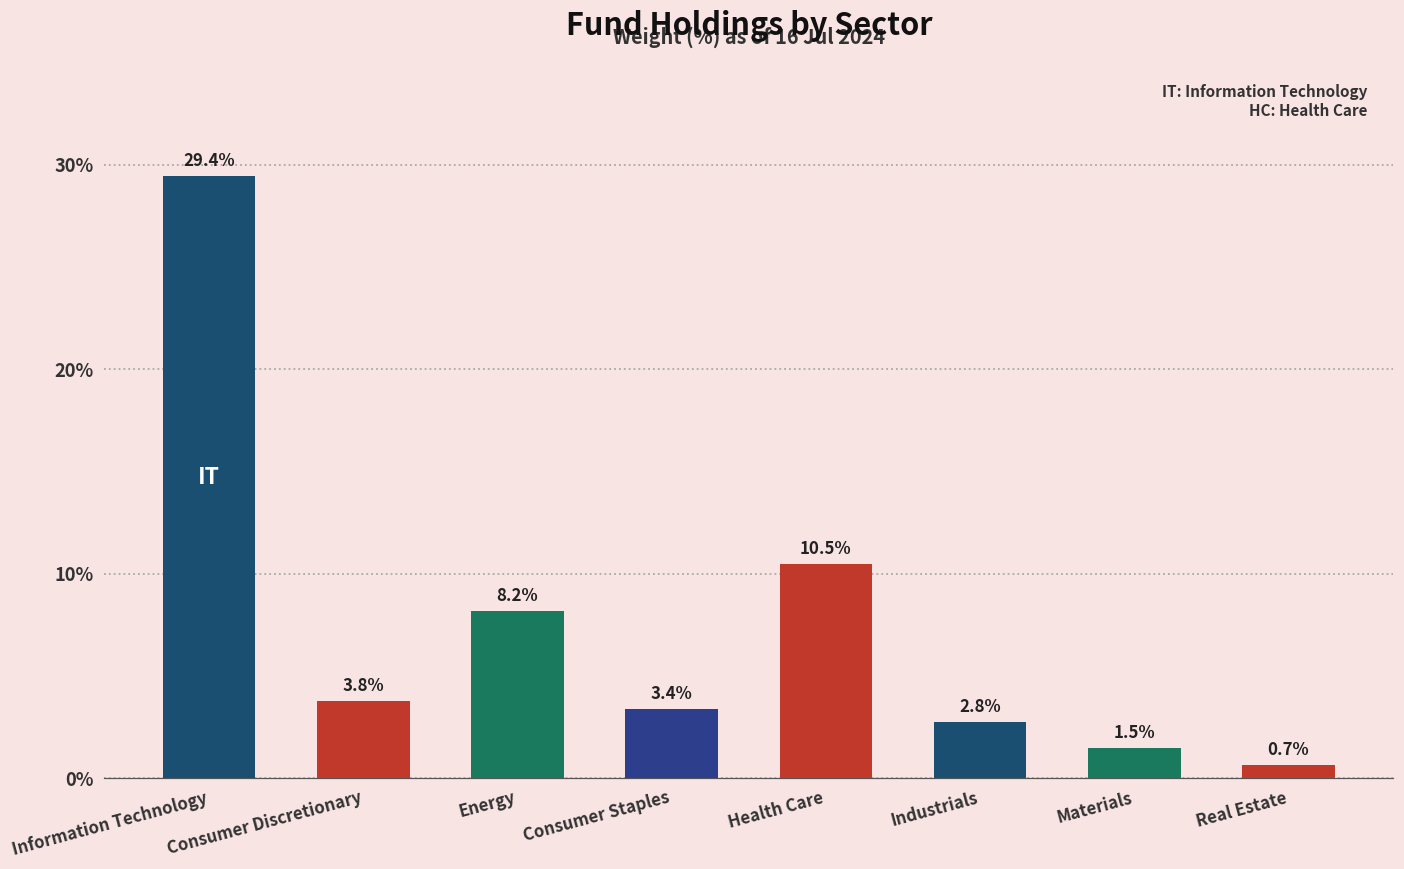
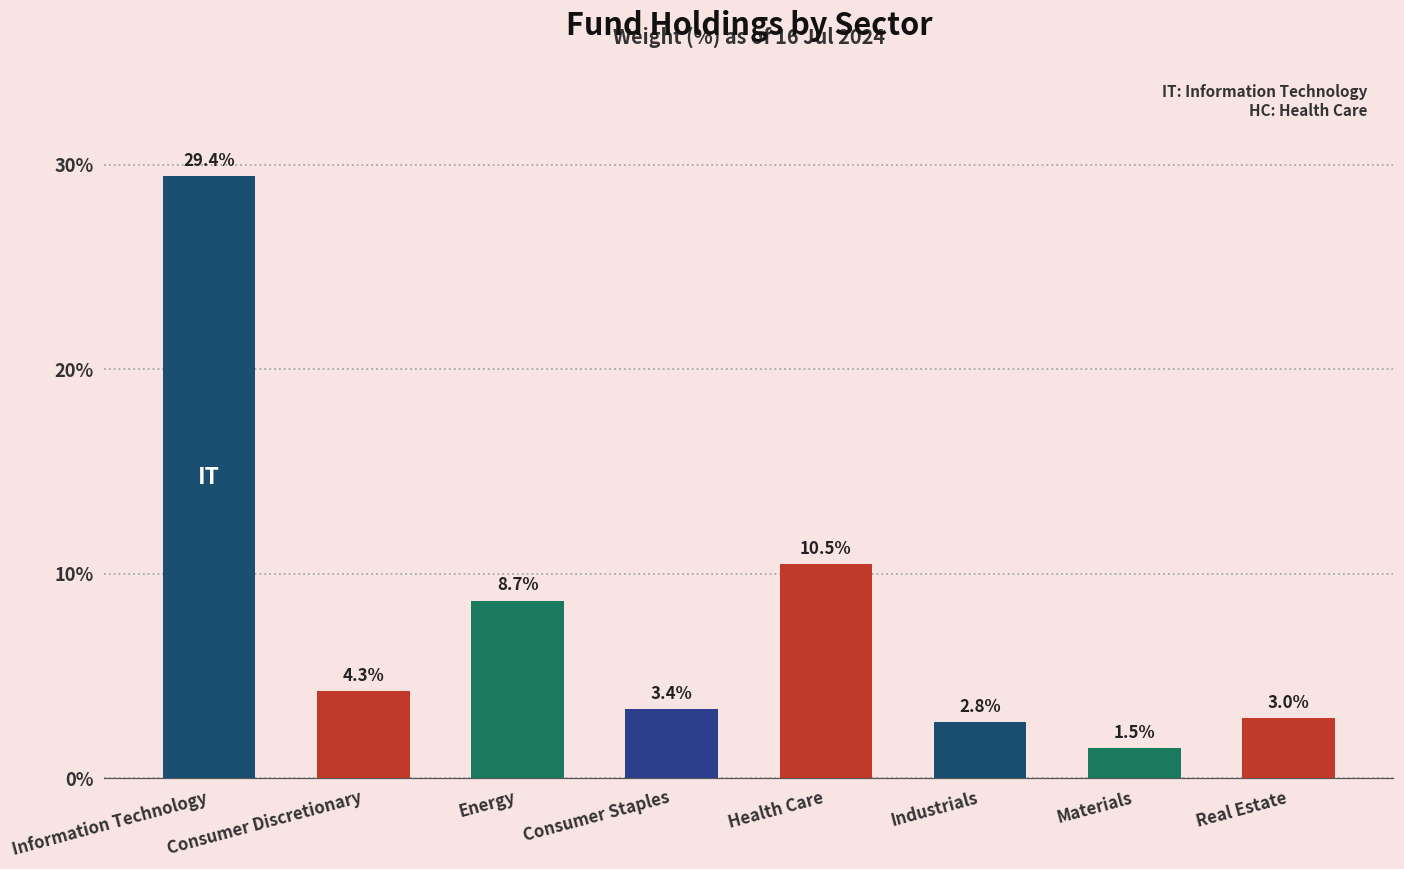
  {
    "Information Technology": "29.4%",
-   "Consumer Discretionary": "3.8%",
-   "Energy": "8.2%",
+   "Consumer Discretionary": "4.3%",
+   "Energy": "8.7%",
    "Consumer Staples": "3.4%",
    "Health Care": "10.5%",
    "Industrials": "2.8%",
    "Materials": "1.5%",
-   "Real Estate": "0.7%"
+   "Real Estate": "3.0%"
  }
